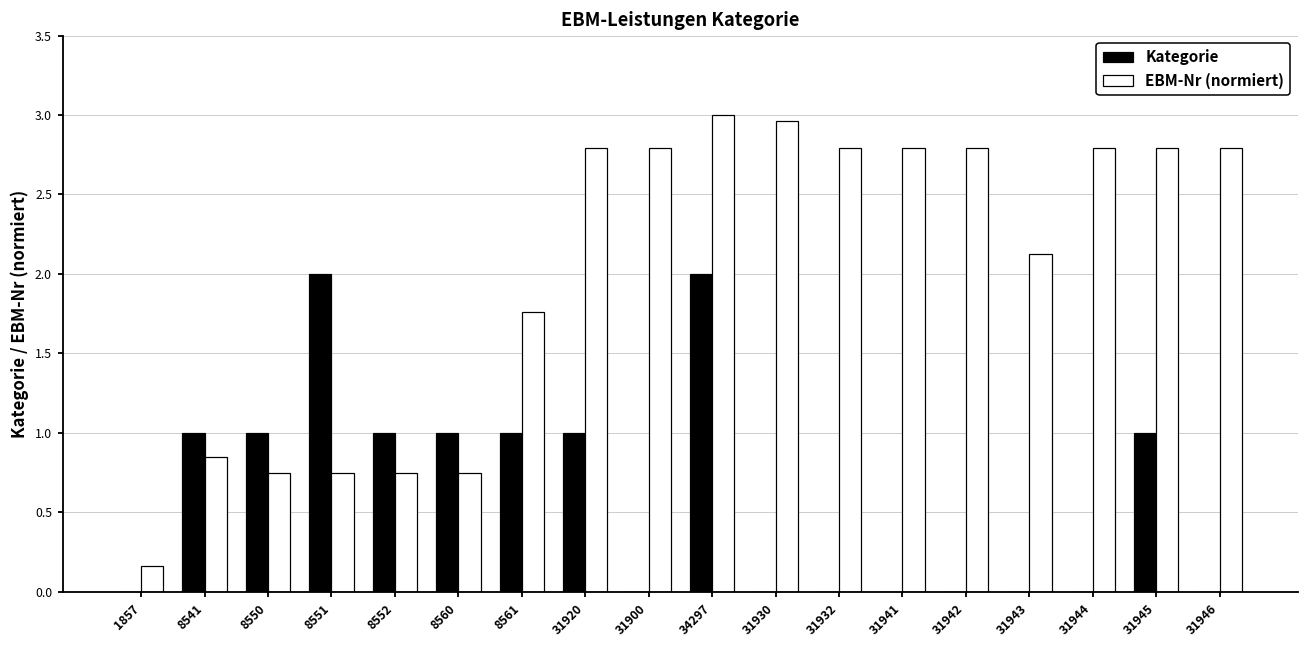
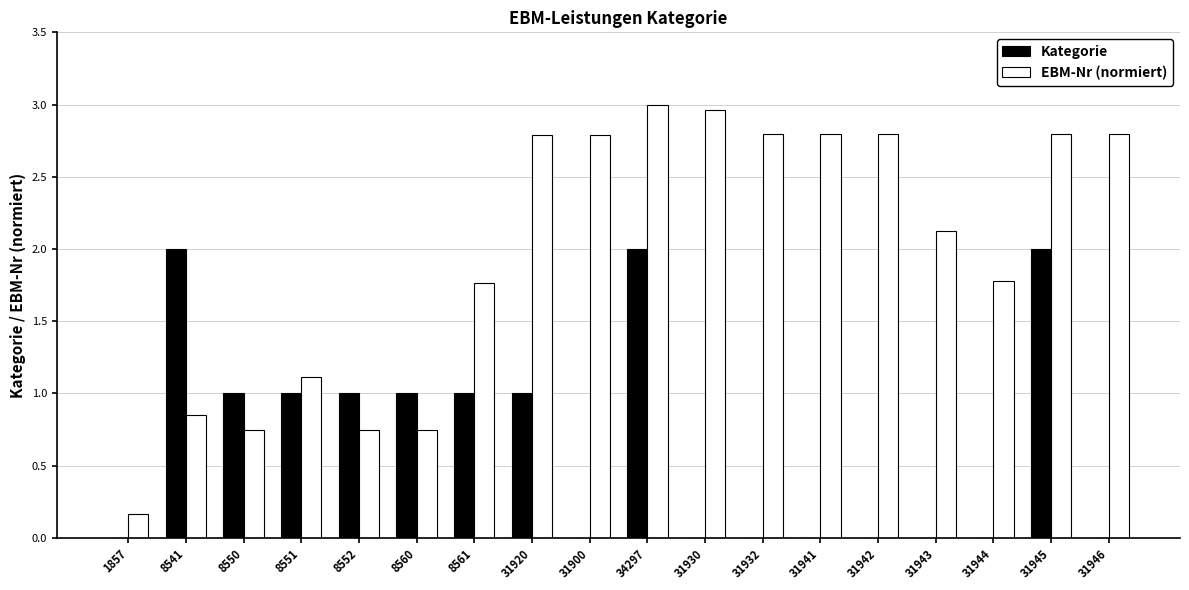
  {
    "Kategorie": {
      "1857": 0,
-     "8541": 1,
+     "8541": 2,
      "8550": 1,
-     "8551": 2,
+     "8551": 1,
      "8552": 1,
      "8560": 1,
      "8561": 1,
      "31920": 1,
      "31900": 0,
      "34297": 2,
      "31930": 0,
      "31932": 0,
      "31941": 0,
      "31942": 0,
      "31943": 0,
      "31944": 0,
-     "31945": 1,
+     "31945": 2,
      "31946": 0
    },
    "EBM-Nr (normiert)": {
      "1857": 0.16,
      "8541": 0.85,
      "8550": 0.75,
-     "8551": 0.75,
+     "8551": 1.11,
      "8552": 0.75,
      "8560": 0.75,
      "8561": 1.76,
      "31920": 2.79,
      "31900": 2.79,
      "34297": 3.00,
      "31930": 2.96,
      "31932": 2.79,
      "31941": 2.79,
      "31942": 2.79,
      "31943": 2.13,
-     "31944": 2.79,
+     "31944": 1.78,
      "31945": 2.79,
      "31946": 2.79
    }
  }
